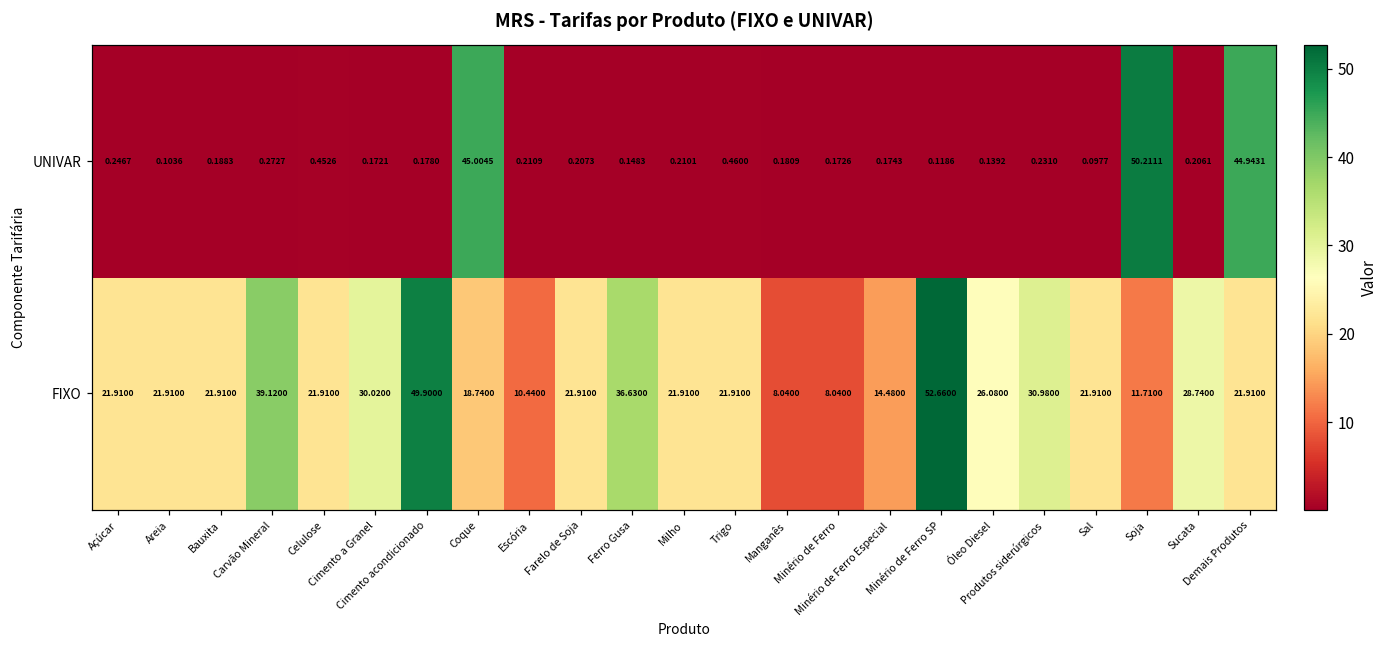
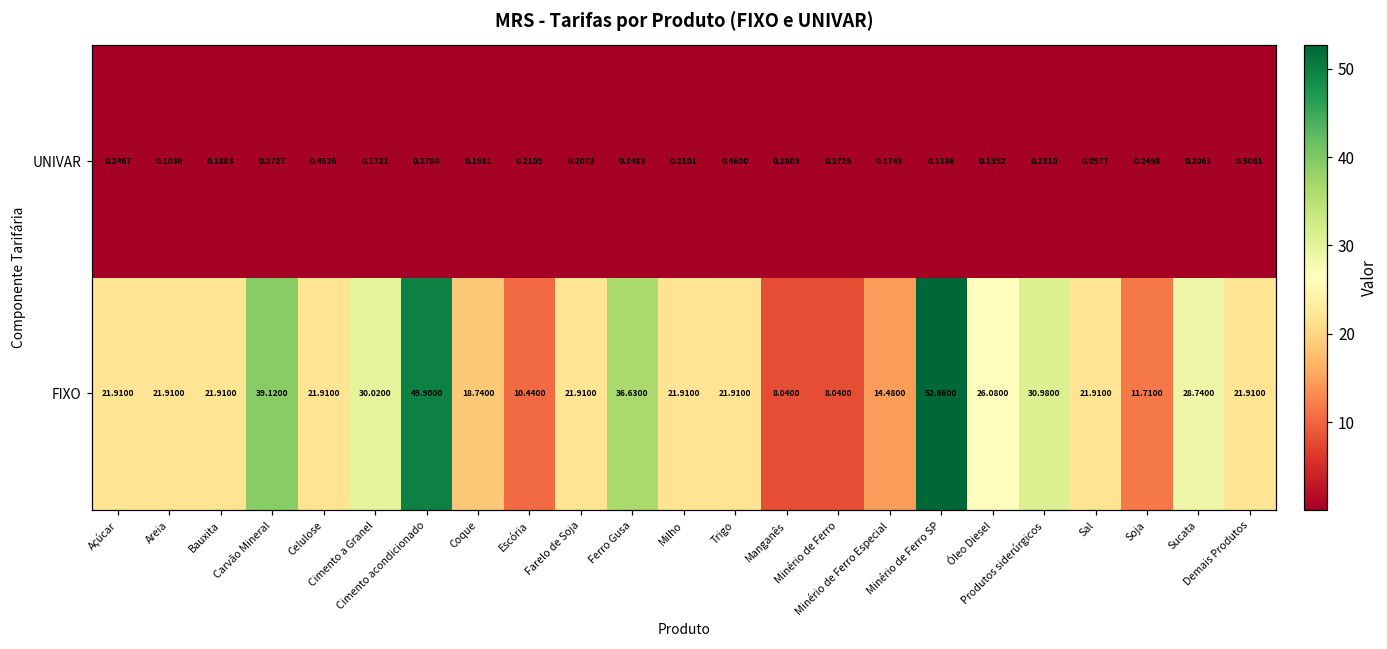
  {
    "UNIVAR": {
      "Açúcar": 0.2467,
      "Areia": 0.1036,
      "Bauxita": 0.1883,
      "Carvão Mineral": 0.2727,
      "Celulose": 0.4526,
      "Cimento a Granel": 0.1721,
      "Cimento acondicionado": 0.1780,
-     "Coque": 45.0045,
+     "Coque": 0.1931,
      "Escória": 0.2109,
      "Farelo de Soja": 0.2073,
      "Ferro Gusa": 0.1483,
      "Milho": 0.2101,
      "Trigo": 0.4600,
      "Manganês": 0.1809,
      "Minério de Ferro": 0.1726,
      "Minério de Ferro Especial": 0.1743,
      "Minério de Ferro SP": 0.1186,
      "Óleo Diesel": 0.1392,
      "Produtos siderúrgicos": 0.2310,
      "Sal": 0.0977,
-     "Soja": 50.2111,
+     "Soja": 0.2468,
      "Sucata": 0.2061,
-     "Demais Produtos": 44.9431
+     "Demais Produtos": 0.5081
    },
    "FIXO": {
      "Açúcar": 21.9100,
      "Areia": 21.9100,
      "Bauxita": 21.9100,
      "Carvão Mineral": 39.1200,
      "Celulose": 21.9100,
      "Cimento a Granel": 30.0200,
      "Cimento acondicionado": 49.9000,
      "Coque": 18.7400,
      "Escória": 10.4400,
      "Farelo de Soja": 21.9100,
      "Ferro Gusa": 36.6300,
      "Milho": 21.9100,
      "Trigo": 21.9100,
      "Manganês": 8.0400,
      "Minério de Ferro": 8.0400,
      "Minério de Ferro Especial": 14.4800,
      "Minério de Ferro SP": 52.6600,
      "Óleo Diesel": 26.0800,
      "Produtos siderúrgicos": 30.9800,
      "Sal": 21.9100,
      "Soja": 11.7100,
      "Sucata": 28.7400,
      "Demais Produtos": 21.9100
    }
  }
